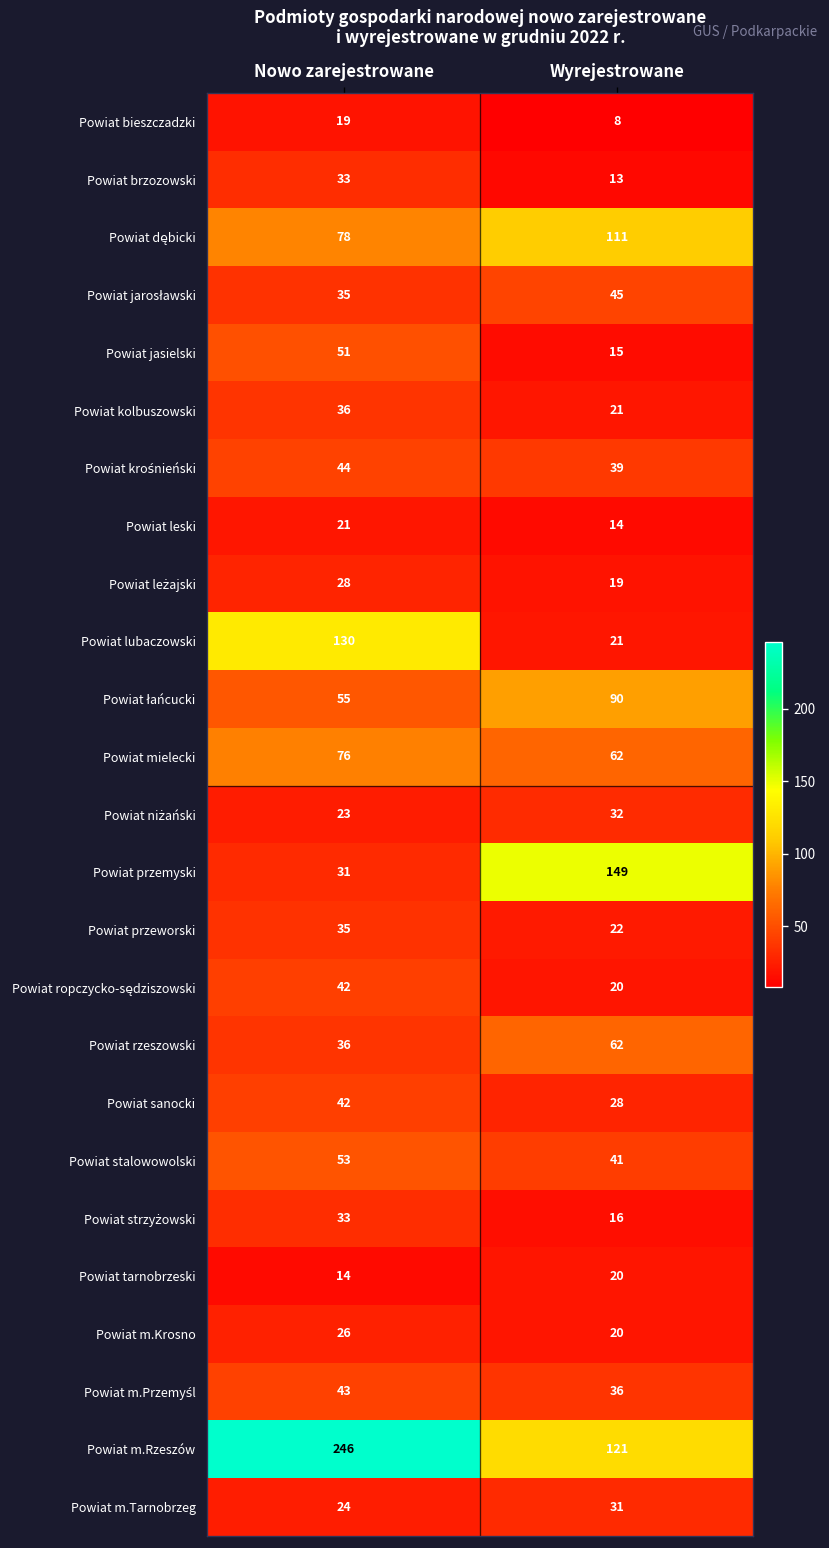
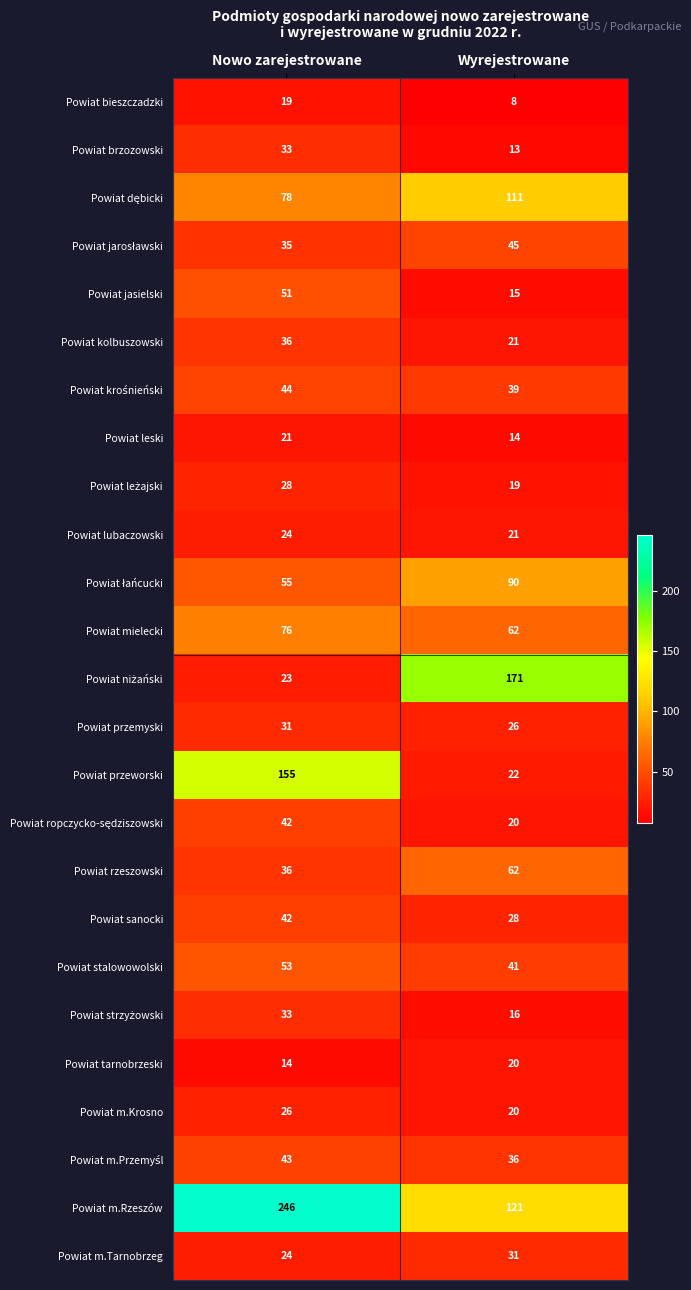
  {
    "Powiat bieszczadzki": {
      "Nowo zarejestrowane": 19,
      "Wyrejestrowane": 8
    },
    "Powiat brzozowski": {
      "Nowo zarejestrowane": 33,
      "Wyrejestrowane": 13
    },
    "Powiat dębicki": {
      "Nowo zarejestrowane": 78,
      "Wyrejestrowane": 111
    },
    "Powiat jarosławski": {
      "Nowo zarejestrowane": 35,
      "Wyrejestrowane": 45
    },
    "Powiat jasielski": {
      "Nowo zarejestrowane": 51,
      "Wyrejestrowane": 15
    },
    "Powiat kolbuszowski": {
      "Nowo zarejestrowane": 36,
      "Wyrejestrowane": 21
    },
    "Powiat krośnieński": {
      "Nowo zarejestrowane": 44,
      "Wyrejestrowane": 39
    },
    "Powiat leski": {
      "Nowo zarejestrowane": 21,
      "Wyrejestrowane": 14
    },
    "Powiat leżajski": {
      "Nowo zarejestrowane": 28,
      "Wyrejestrowane": 19
    },
    "Powiat lubaczowski": {
-     "Nowo zarejestrowane": 130,
+     "Nowo zarejestrowane": 24,
      "Wyrejestrowane": 21
    },
    "Powiat łańcucki": {
      "Nowo zarejestrowane": 55,
      "Wyrejestrowane": 90
    },
    "Powiat mielecki": {
      "Nowo zarejestrowane": 76,
      "Wyrejestrowane": 62
    },
    "Powiat niżański": {
      "Nowo zarejestrowane": 23,
-     "Wyrejestrowane": 32
+     "Wyrejestrowane": 171
    },
    "Powiat przemyski": {
      "Nowo zarejestrowane": 31,
-     "Wyrejestrowane": 149
+     "Wyrejestrowane": 26
    },
    "Powiat przeworski": {
-     "Nowo zarejestrowane": 35,
+     "Nowo zarejestrowane": 155,
      "Wyrejestrowane": 22
    },
    "Powiat ropczycko-sędziszowski": {
      "Nowo zarejestrowane": 42,
      "Wyrejestrowane": 20
    },
    "Powiat rzeszowski": {
      "Nowo zarejestrowane": 36,
      "Wyrejestrowane": 62
    },
    "Powiat sanocki": {
      "Nowo zarejestrowane": 42,
      "Wyrejestrowane": 28
    },
    "Powiat stalowowolski": {
      "Nowo zarejestrowane": 53,
      "Wyrejestrowane": 41
    },
    "Powiat strzyżowski": {
      "Nowo zarejestrowane": 33,
      "Wyrejestrowane": 16
    },
    "Powiat tarnobrzeski": {
      "Nowo zarejestrowane": 14,
      "Wyrejestrowane": 20
    },
    "Powiat m.Krosno": {
      "Nowo zarejestrowane": 26,
      "Wyrejestrowane": 20
    },
    "Powiat m.Przemyśl": {
      "Nowo zarejestrowane": 43,
      "Wyrejestrowane": 36
    },
    "Powiat m.Rzeszów": {
      "Nowo zarejestrowane": 246,
      "Wyrejestrowane": 121
    },
    "Powiat m.Tarnobrzeg": {
      "Nowo zarejestrowane": 24,
      "Wyrejestrowane": 31
    }
  }
